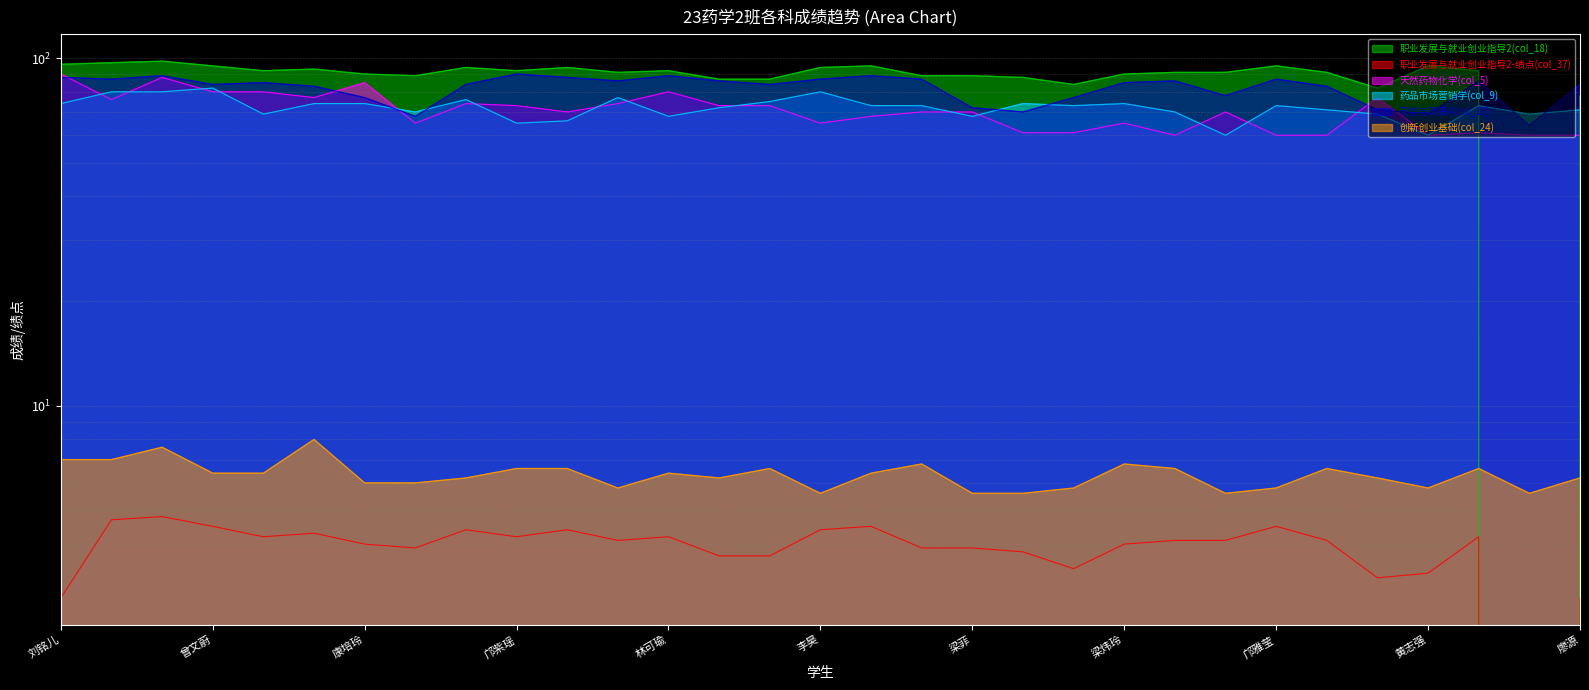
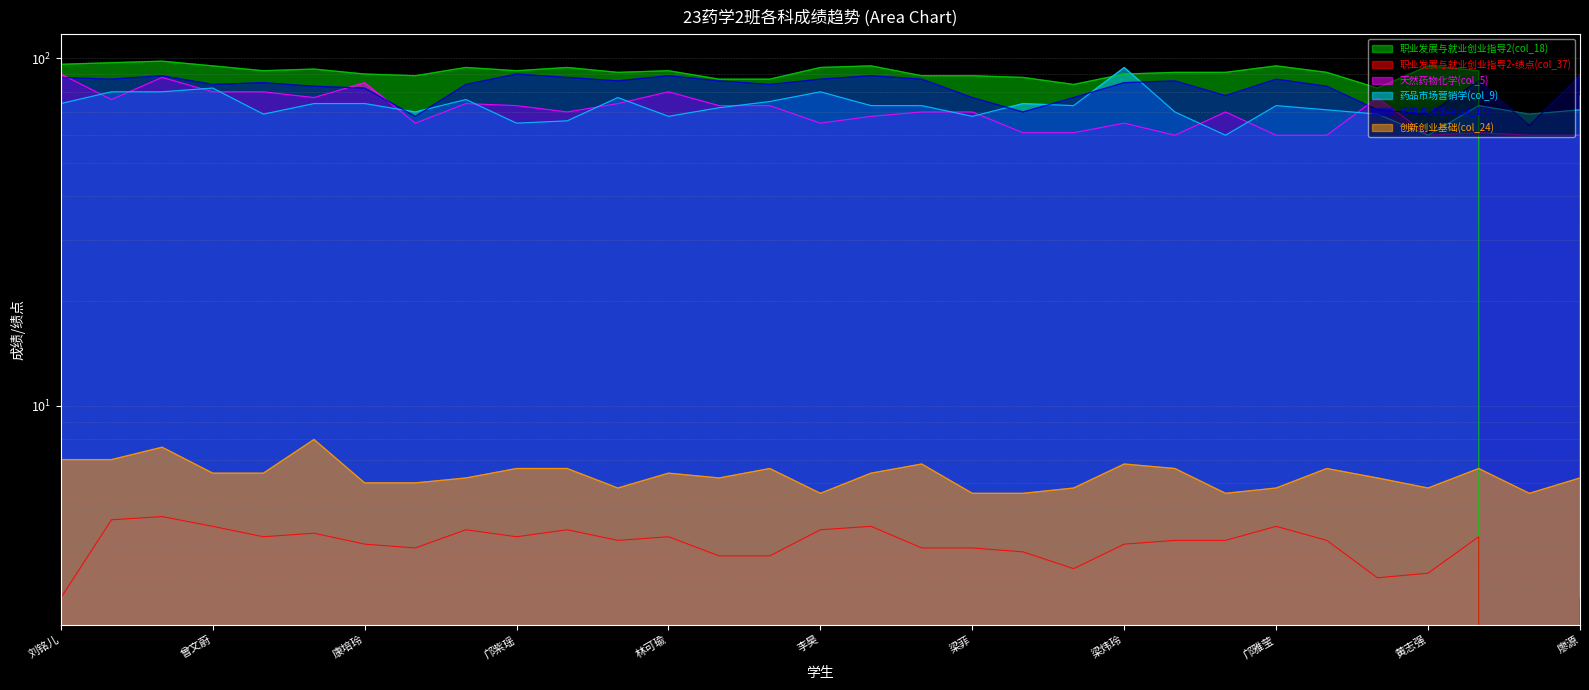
  {
    "职业发展与就业创业指导2(col_18)": {
      "刘铭儿": 96,
      "曾文蔚": 95,
      "康培玲": 90,
      "邝紫瑶": 92,
      "林可瑜": 92,
      "李昊": 94,
      "梁菲": 89,
      "梁炜玲": 90,
      "邝雅莹": 95,
      "廖源": 78
    },
    "职业发展与就业创业指导2-绩点(col_37)": {
      "刘铭儿": 2.8,
      "曾文蔚": 4.5,
      "康培玲": 4,
      "邝紫瑶": 4.2,
      "林可瑜": 4.2,
      "李昊": 4.4,
      "梁菲": 3.9,
      "梁炜玲": 4,
      "邝雅莹": 4.5,
      "黄志强": 3.3,
      "廖源": 2.8
    },
    "天然药物化学(col_5)": {
      "刘铭儿": 90,
      "曾文蔚": 80,
      "康培玲": 85,
      "邝紫瑶": 73,
      "林可瑜": 80,
      "李昊": 65,
      "梁菲": 70,
      "梁炜玲": 65,
      "邝雅莹": 60,
      "廖源": 60
    },
    "药品市场营销学(col_9)": {
      "刘铭儿": 74,
      "曾文蔚": 82,
      "康培玲": 74,
      "邝紫瑶": 65,
      "林可瑜": 68,
      "李昊": 80,
      "梁菲": 68,
-     "梁炜玲": 74,
+     "梁炜玲": 94,
      "邝雅莹": 73,
      "廖源": 71
    },
    "形势与政策4(col_17)": {
      "刘铭儿": 88,
      "曾文蔚": 84,
-     "康培玲": 77,
+     "康培玲": 82,
      "邝紫瑶": 90,
      "林可瑜": 89,
      "李昊": 87,
-     "梁菲": 72,
+     "梁菲": 77,
      "梁炜玲": 85,
      "邝雅莹": 87,
-     "廖源": 84
+     "廖源": 89
    },
    "创新创业基础(col_24)": {
      "刘铭儿": 7,
      "曾文蔚": 6.4,
      "康培玲": 6,
      "邝紫瑶": 6.6,
      "林可瑜": 6.4,
      "李昊": 5.6,
      "梁菲": 5.6,
      "梁炜玲": 6.8,
      "邝雅莹": 5.8,
      "黄志强": 5.8,
      "廖源": 6.2
    }
  }
